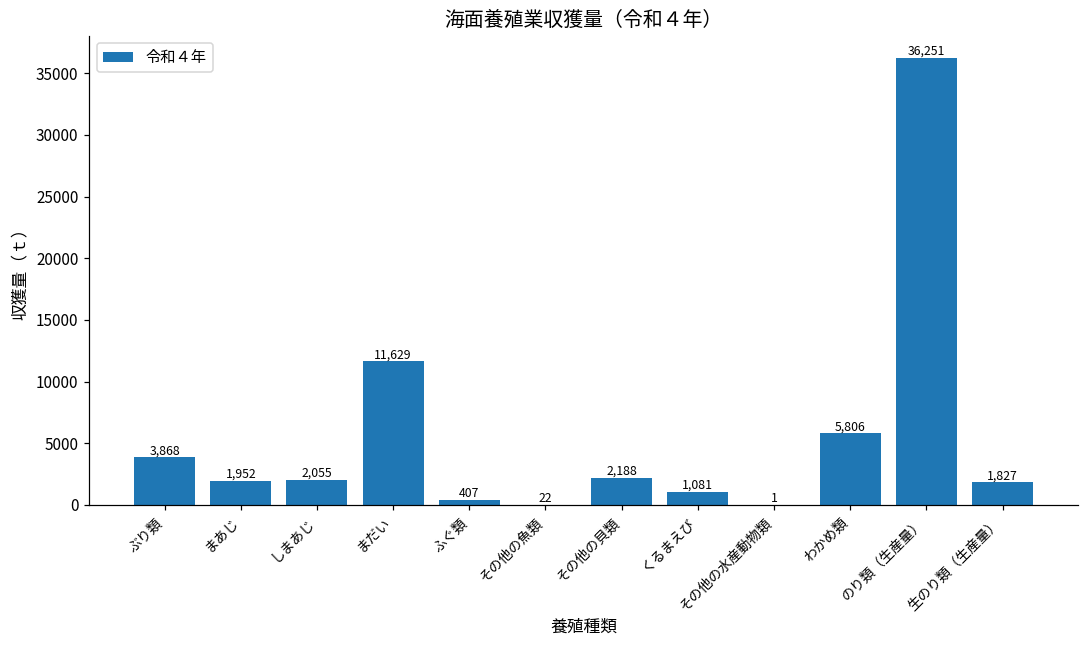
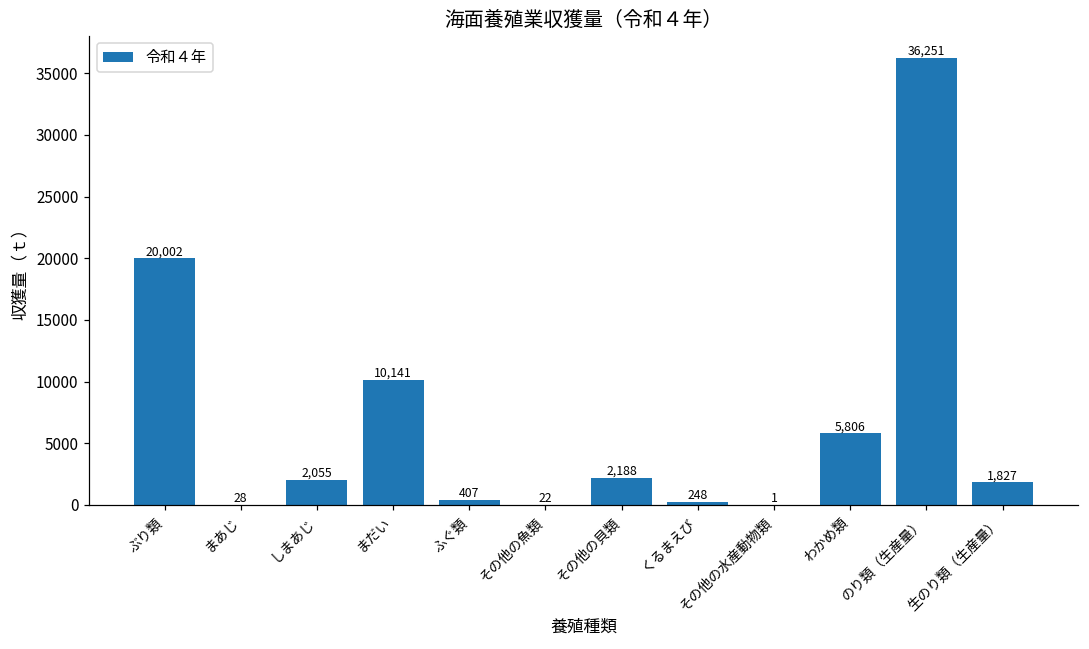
  {
-   "ぶり類": "3,868",
-   "まあじ": "1,952",
+   "ぶり類": "20,002",
+   "まあじ": "28",
    "しまあじ": "2,055",
-   "まだい": "11,629",
+   "まだい": "10,141",
    "ふぐ類": "407",
    "その他の魚類": "22",
    "その他の貝類": "2,188",
-   "くるまえび": "1,081",
+   "くるまえび": "248",
    "その他の水産動物類": "1",
    "わかめ類": "5,806",
    "のり類（生産量）": "36,251",
    "生のり類（生産量）": "1,827"
  }
